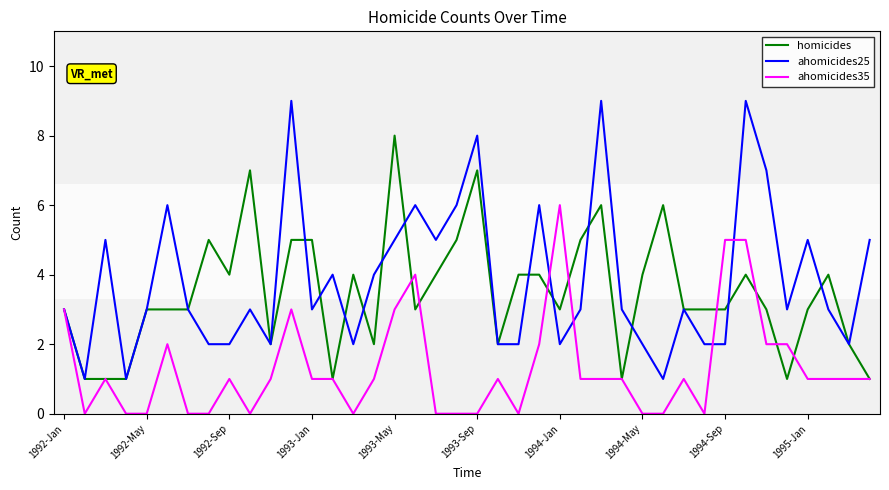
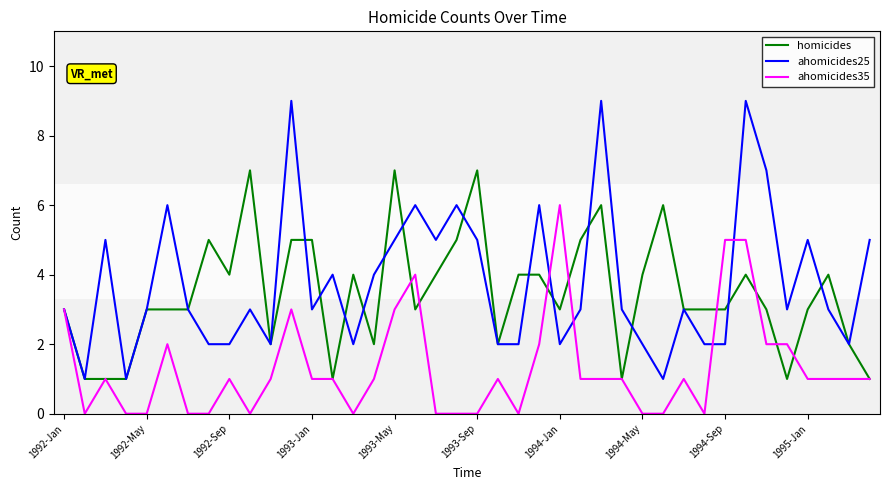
  {
    "homicides": {
      "1992-Sep": 4,
      "1993-Jan": 5,
-     "1993-May": 8,
+     "1993-May": 7,
      "1993-Sep": 7,
      "1994-Jan": 3,
      "1994-May": 4,
      "1994-Sep": 3,
      "1995-Jan": 3
    },
    "ahomicides25": {
      "1992-Sep": 2,
      "1993-Jan": 3,
      "1993-May": 5,
-     "1993-Sep": 8,
+     "1993-Sep": 5,
      "1994-Jan": 2,
      "1994-May": 2,
      "1994-Sep": 2,
      "1995-Jan": 5
    },
    "ahomicides35": {
      "1992-May": 0,
      "1992-Sep": 1,
      "1993-Jan": 1,
      "1993-May": 3,
      "1993-Sep": 0,
      "1994-Jan": 6,
      "1994-May": 0,
      "1994-Sep": 5,
      "1995-Jan": 1
    }
  }
